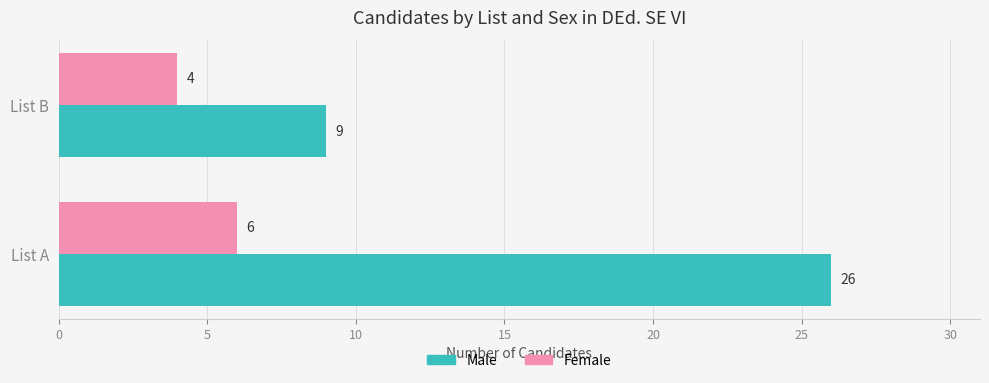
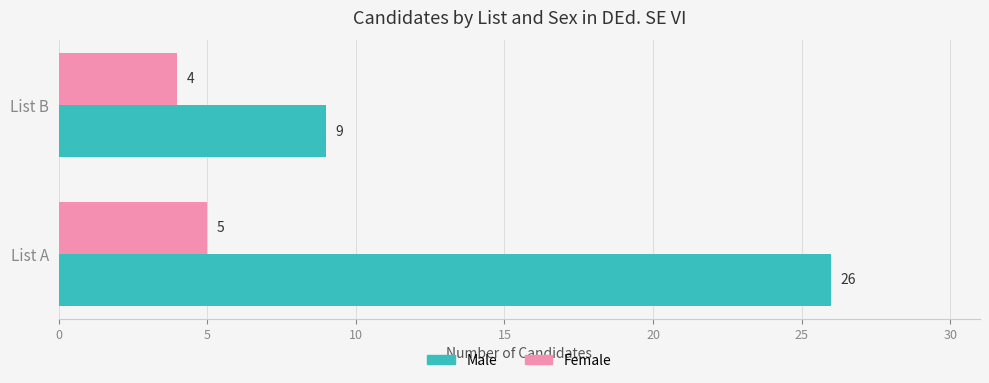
  {
    "Male": {
      "List B": 9,
      "List A": 26
    },
    "Female": {
      "List B": 4,
-     "List A": 6
+     "List A": 5
    }
  }
